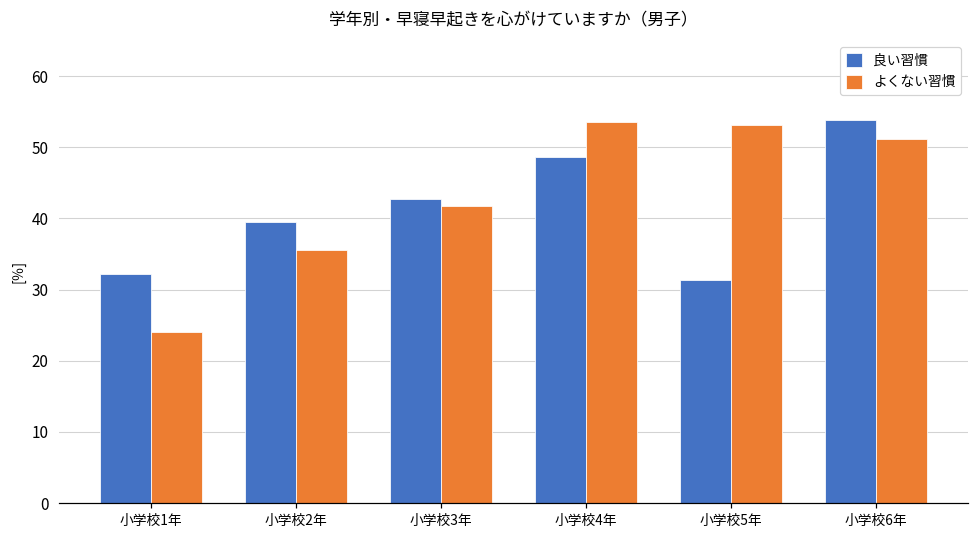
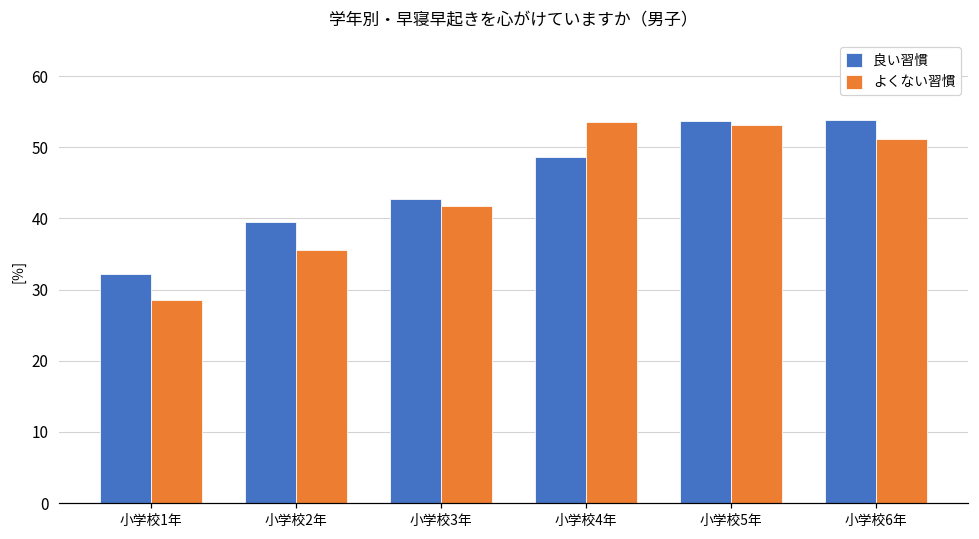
  {
    "良い習慣": {
      "小学校1年": 32,
      "小学校2年": 40,
      "小学校3年": 43,
      "小学校4年": 49,
-     "小学校5年": 31,
+     "小学校5年": 54,
      "小学校6年": 54
    },
    "よくない習慣": {
-     "小学校1年": 24,
+     "小学校1年": 29,
      "小学校2年": 36,
      "小学校3年": 42,
      "小学校4年": 54,
      "小学校5年": 53,
      "小学校6年": 51
    }
  }
